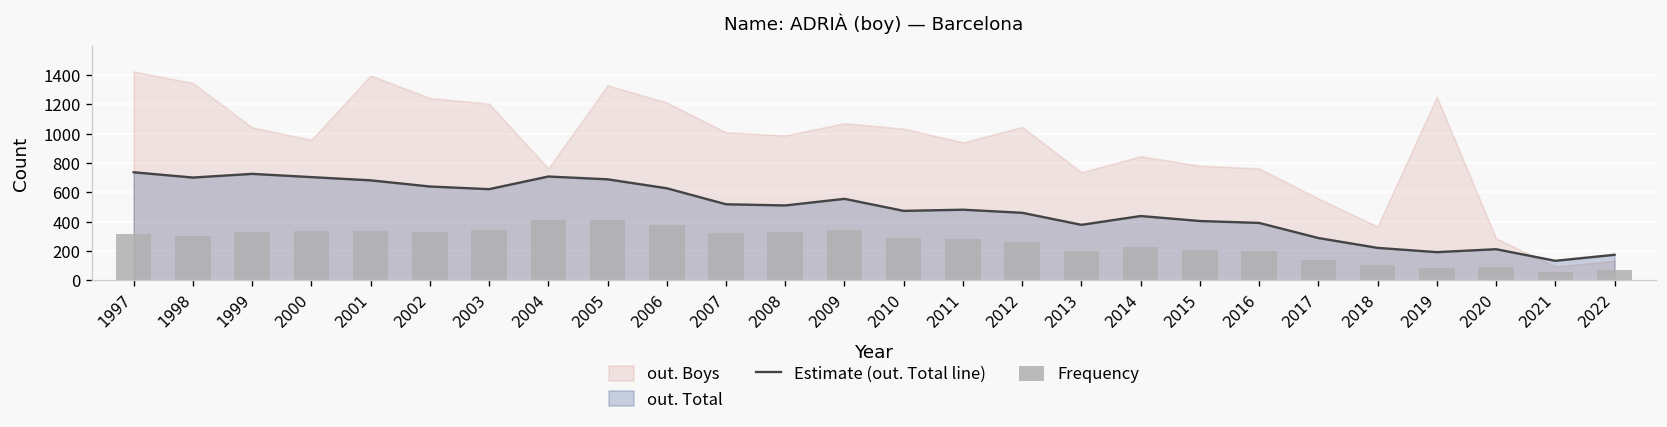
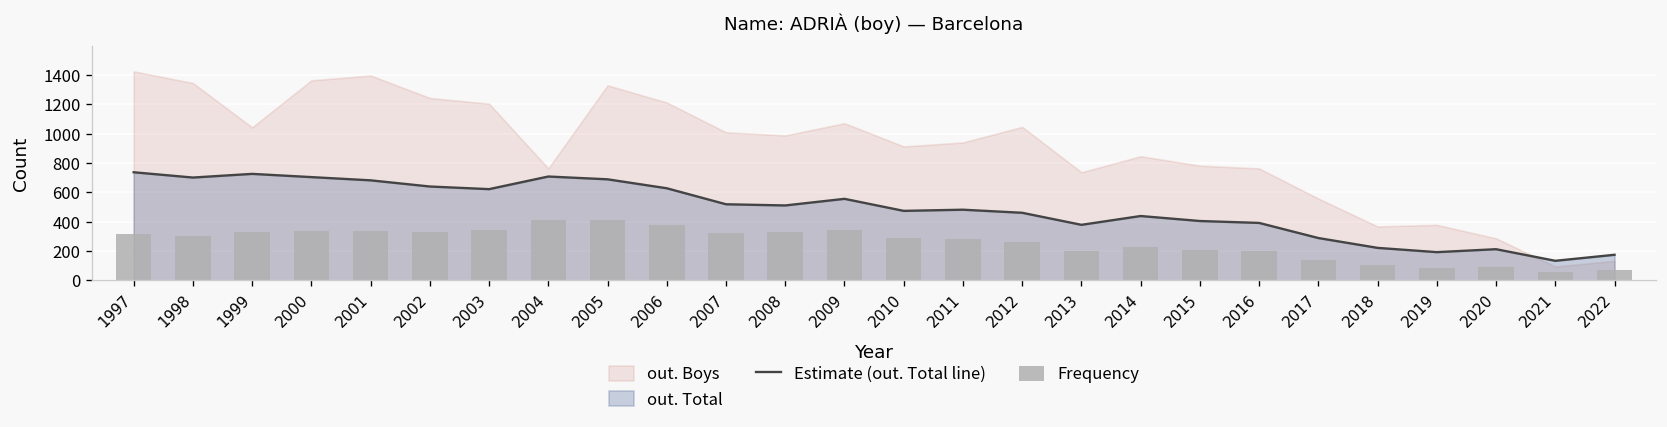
  {
    "out. Boys": {
      "1997": 1420,
      "1998": 1350,
      "1999": 1040,
-     "2000": 960,
+     "2000": 1360,
      "2001": 1400,
      "2002": 1240,
      "2003": 1200,
      "2004": 760,
      "2005": 1330,
      "2006": 1210,
      "2007": 1010,
      "2008": 990,
      "2009": 1070,
-     "2010": 1030,
+     "2010": 910,
      "2011": 940,
      "2012": 1050,
      "2013": 740,
      "2014": 850,
      "2015": 780,
      "2016": 760,
      "2017": 560,
      "2018": 370,
-     "2019": 1250,
+     "2019": 380,
      "2020": 290,
      "2021": 100,
      "2022": 130
    }
  }
